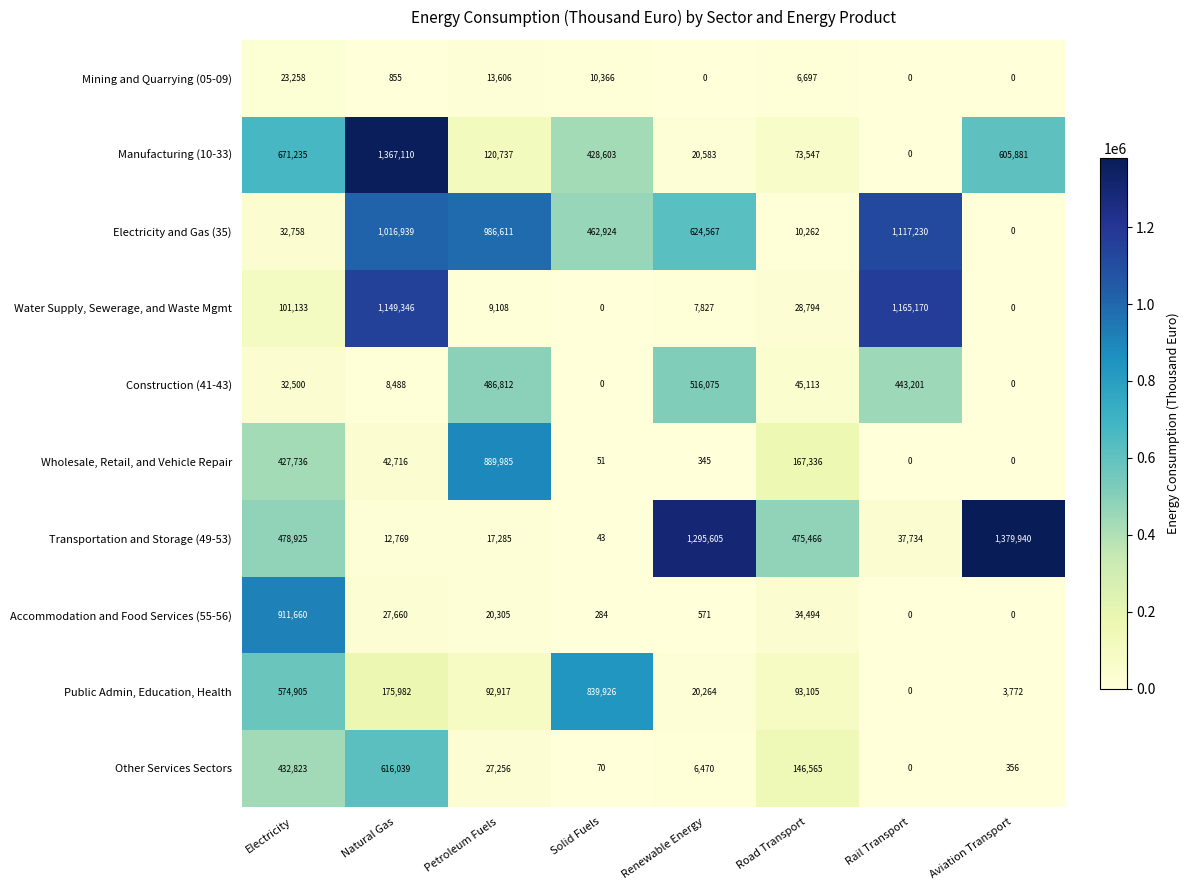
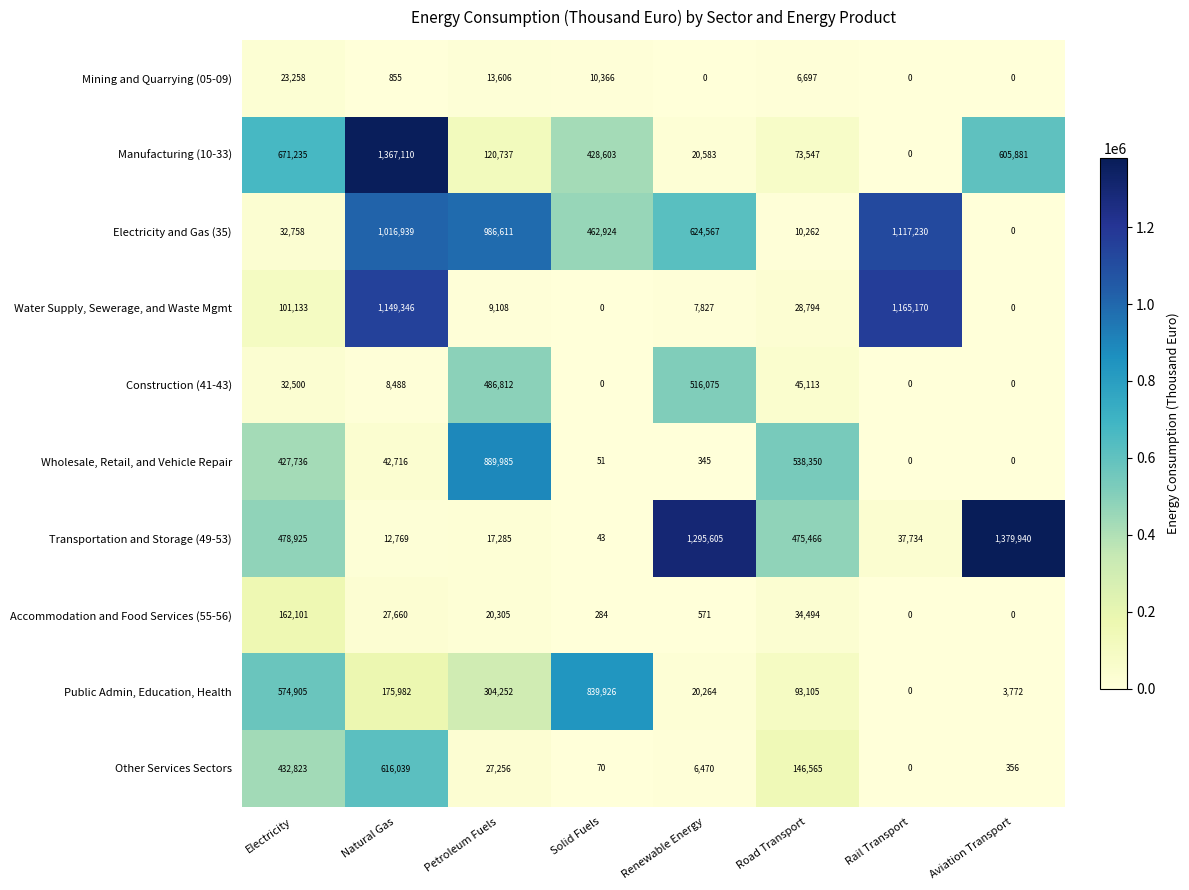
  {
    "Mining and Quarrying (05-09)": {
      "Electricity": "23,258",
      "Natural Gas": "855",
      "Petroleum Fuels": "13,606",
      "Solid Fuels": "10,366",
      "Renewable Energy": "0",
      "Road Transport": "6,697",
      "Rail Transport": "0",
      "Aviation Transport": "0"
    },
    "Manufacturing (10-33)": {
      "Electricity": "671,235",
      "Natural Gas": "1,367,110",
      "Petroleum Fuels": "120,737",
      "Solid Fuels": "428,603",
      "Renewable Energy": "20,583",
      "Road Transport": "73,547",
      "Rail Transport": "0",
      "Aviation Transport": "605,881"
    },
    "Electricity and Gas (35)": {
      "Electricity": "32,758",
      "Natural Gas": "1,016,939",
      "Petroleum Fuels": "986,611",
      "Solid Fuels": "462,924",
      "Renewable Energy": "624,567",
      "Road Transport": "10,262",
      "Rail Transport": "1,117,230",
      "Aviation Transport": "0"
    },
    "Water Supply, Sewerage, and Waste Mgmt": {
      "Electricity": "101,133",
      "Natural Gas": "1,149,346",
      "Petroleum Fuels": "9,108",
      "Solid Fuels": "0",
      "Renewable Energy": "7,827",
      "Road Transport": "28,794",
      "Rail Transport": "1,165,170",
      "Aviation Transport": "0"
    },
    "Construction (41-43)": {
      "Electricity": "32,500",
      "Natural Gas": "8,488",
      "Petroleum Fuels": "486,812",
      "Solid Fuels": "0",
      "Renewable Energy": "516,075",
      "Road Transport": "45,113",
-     "Rail Transport": "443,201",
+     "Rail Transport": "0",
      "Aviation Transport": "0"
    },
    "Wholesale, Retail, and Vehicle Repair": {
      "Electricity": "427,736",
      "Natural Gas": "42,716",
      "Petroleum Fuels": "889,985",
      "Solid Fuels": "51",
      "Renewable Energy": "345",
-     "Road Transport": "167,336",
+     "Road Transport": "538,350",
      "Rail Transport": "0",
      "Aviation Transport": "0"
    },
    "Transportation and Storage (49-53)": {
      "Electricity": "478,925",
      "Natural Gas": "12,769",
      "Petroleum Fuels": "17,285",
      "Solid Fuels": "43",
      "Renewable Energy": "1,295,605",
      "Road Transport": "475,466",
      "Rail Transport": "37,734",
      "Aviation Transport": "1,379,940"
    },
    "Accommodation and Food Services (55-56)": {
-     "Electricity": "911,660",
+     "Electricity": "162,101",
      "Natural Gas": "27,660",
      "Petroleum Fuels": "20,305",
      "Solid Fuels": "284",
      "Renewable Energy": "571",
      "Road Transport": "34,494",
      "Rail Transport": "0",
      "Aviation Transport": "0"
    },
    "Public Admin, Education, Health": {
      "Electricity": "574,905",
      "Natural Gas": "175,982",
-     "Petroleum Fuels": "92,917",
+     "Petroleum Fuels": "304,252",
      "Solid Fuels": "839,926",
      "Renewable Energy": "20,264",
      "Road Transport": "93,105",
      "Rail Transport": "0",
      "Aviation Transport": "3,772"
    },
    "Other Services Sectors": {
      "Electricity": "432,823",
      "Natural Gas": "616,039",
      "Petroleum Fuels": "27,256",
      "Solid Fuels": "70",
      "Renewable Energy": "6,470",
      "Road Transport": "146,565",
      "Rail Transport": "0",
      "Aviation Transport": "356"
    }
  }
